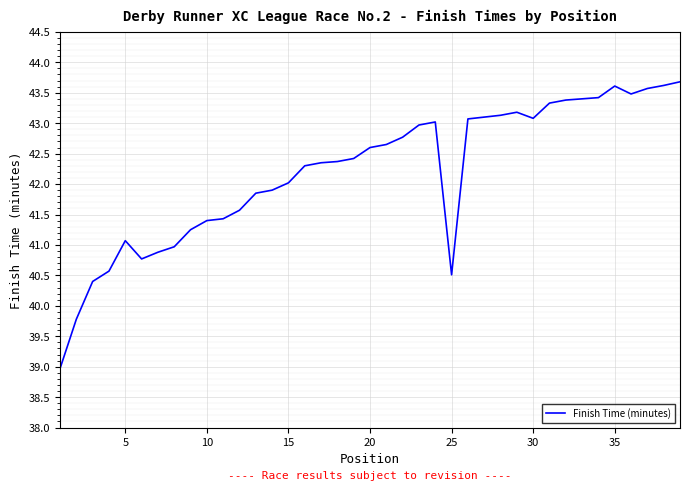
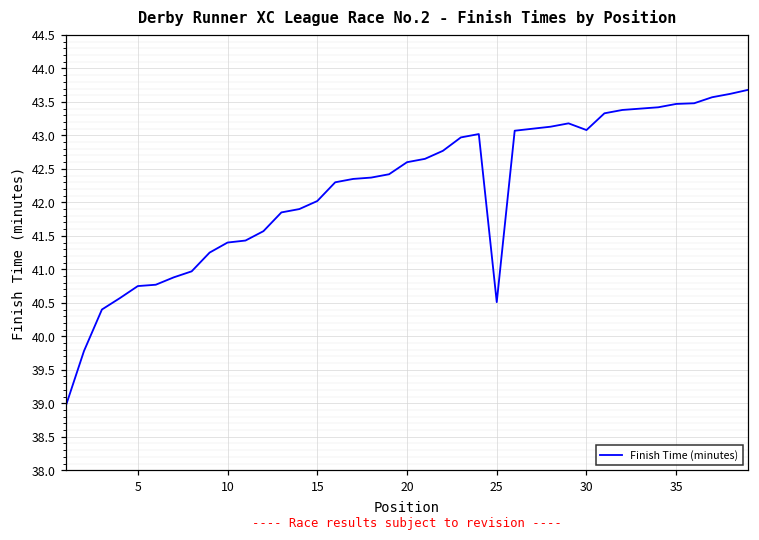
  {
-   "5": 41.1,
+   "5": 40.8,
    "10": 41.4,
    "15": 42.0,
    "20": 42.6,
    "25": 40.5,
    "30": 43.1,
-   "35": 43.6
+   "35": 43.5
  }
